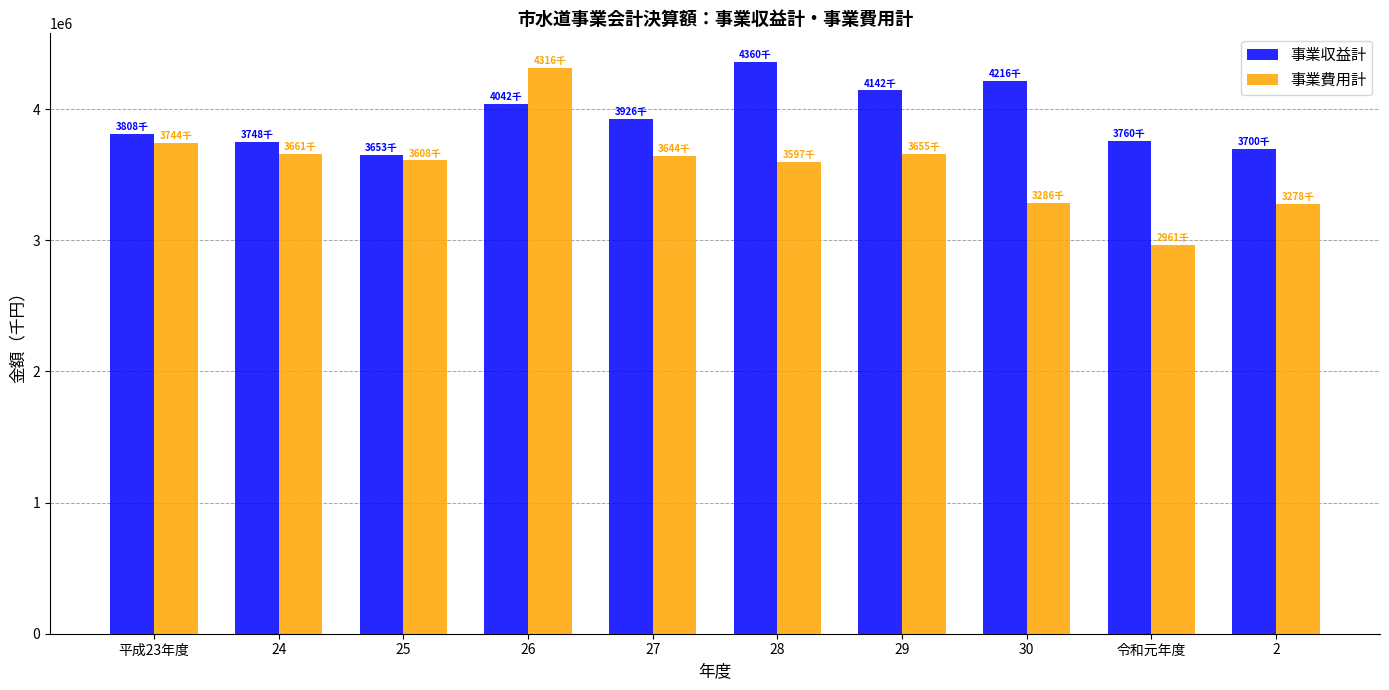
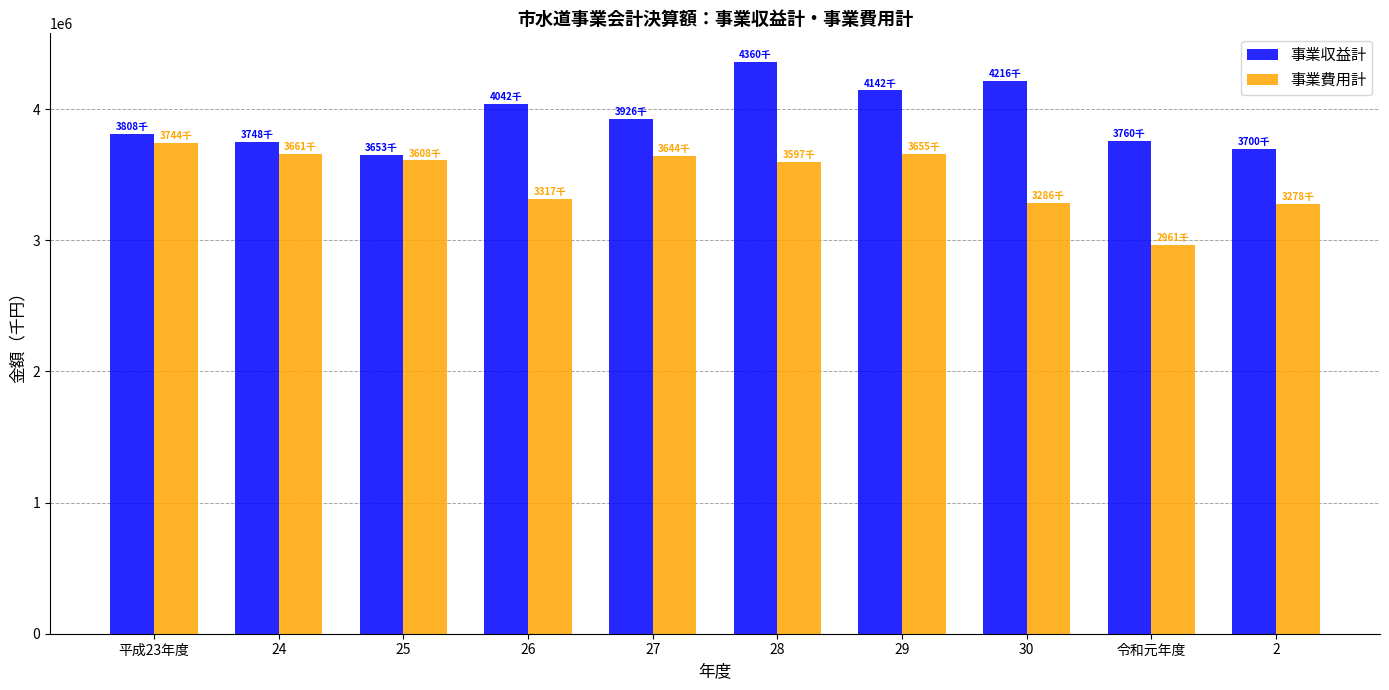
  {
    "事業費用計": {
-     "26": "4316千"
+     "26": "3317千"
    }
  }
